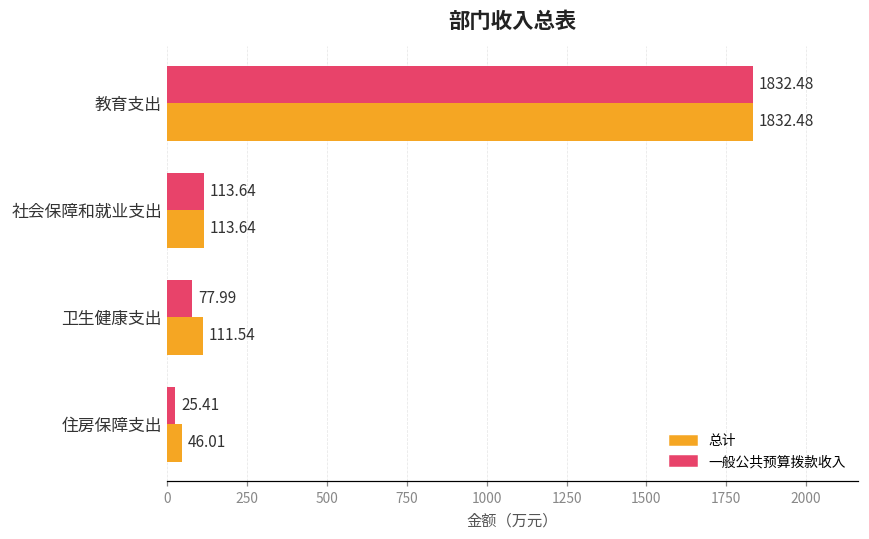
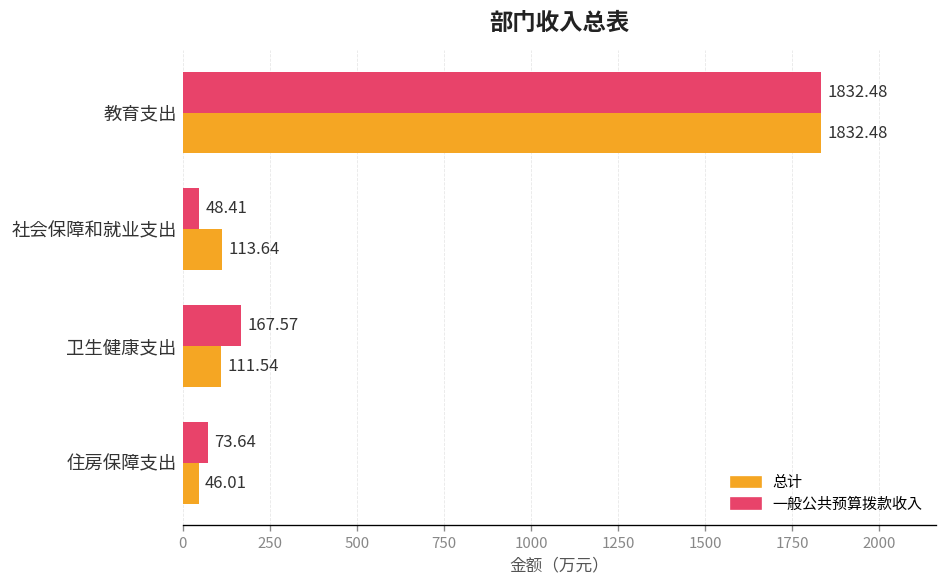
  {
    "总计": {
      "教育支出": 1832.48,
      "社会保障和就业支出": 113.64,
      "卫生健康支出": 111.54,
      "住房保障支出": 46.01
    },
    "一般公共预算拨款收入": {
      "教育支出": 1832.48,
-     "社会保障和就业支出": 113.64,
-     "卫生健康支出": 77.99,
-     "住房保障支出": 25.41
+     "社会保障和就业支出": 48.41,
+     "卫生健康支出": 167.57,
+     "住房保障支出": 73.64
    }
  }
